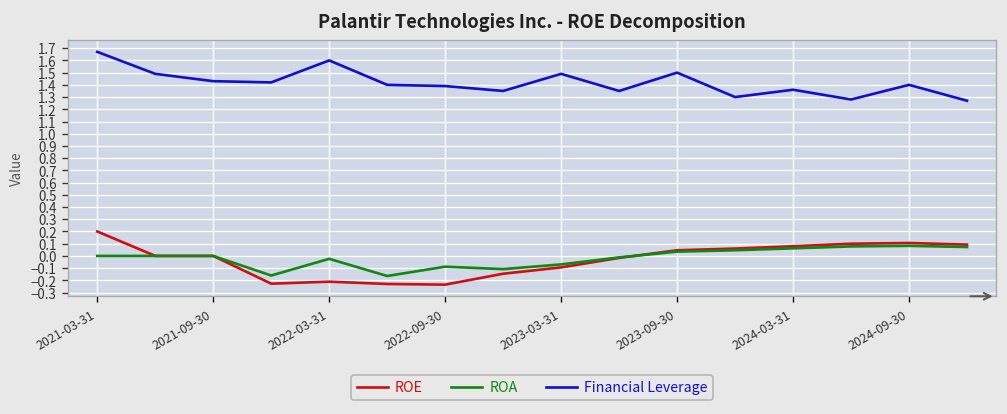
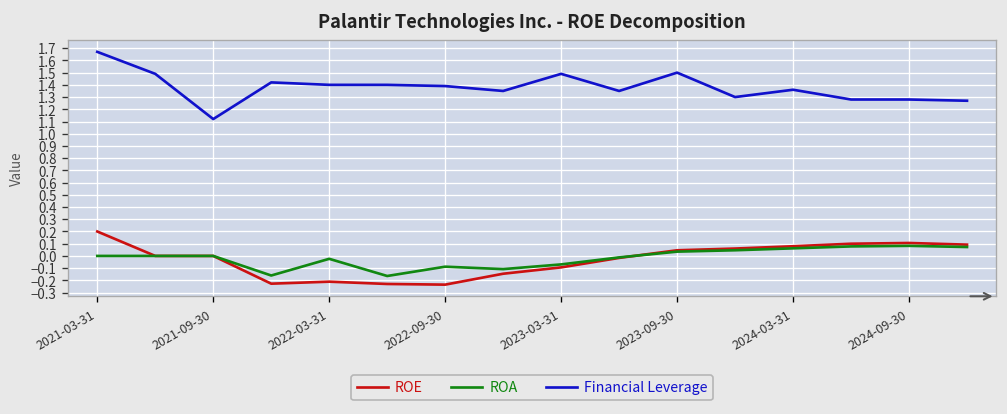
  {
    "ROE": {
      "2021-03-31": 0.20,
      "2022-03-31": -0.21,
      "2022-09-30": -0.24
    },
    "ROA": {
      "2021-03-31": 0.00,
      "2022-03-31": -0.02,
      "2022-09-30": -0.09
    },
    "Financial Leverage": {
      "2021-03-31": 1.67,
-     "2021-09-30": 1.43,
-     "2022-03-31": 1.6,
+     "2021-09-30": 1.12,
+     "2022-03-31": 1.4,
      "2022-09-30": 1.39,
      "2023-03-31": 1.49,
      "2023-09-30": 1.50,
      "2024-03-31": 1.36,
-     "2024-09-30": 1.40
+     "2024-09-30": 1.28
    }
  }
